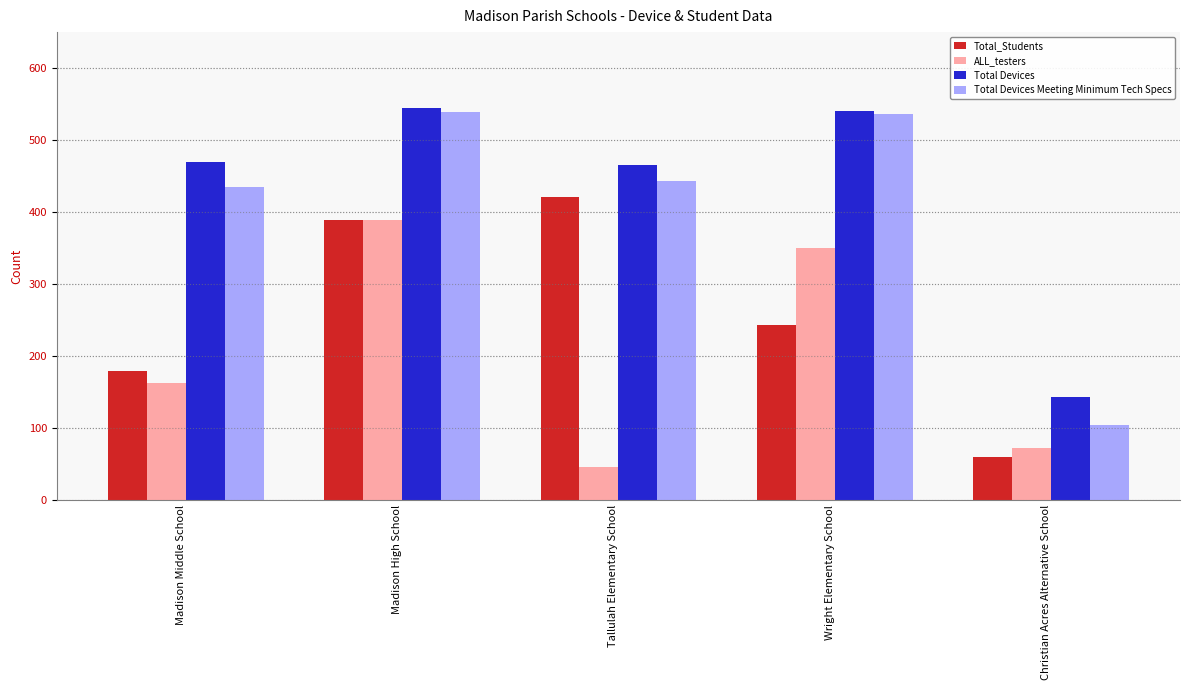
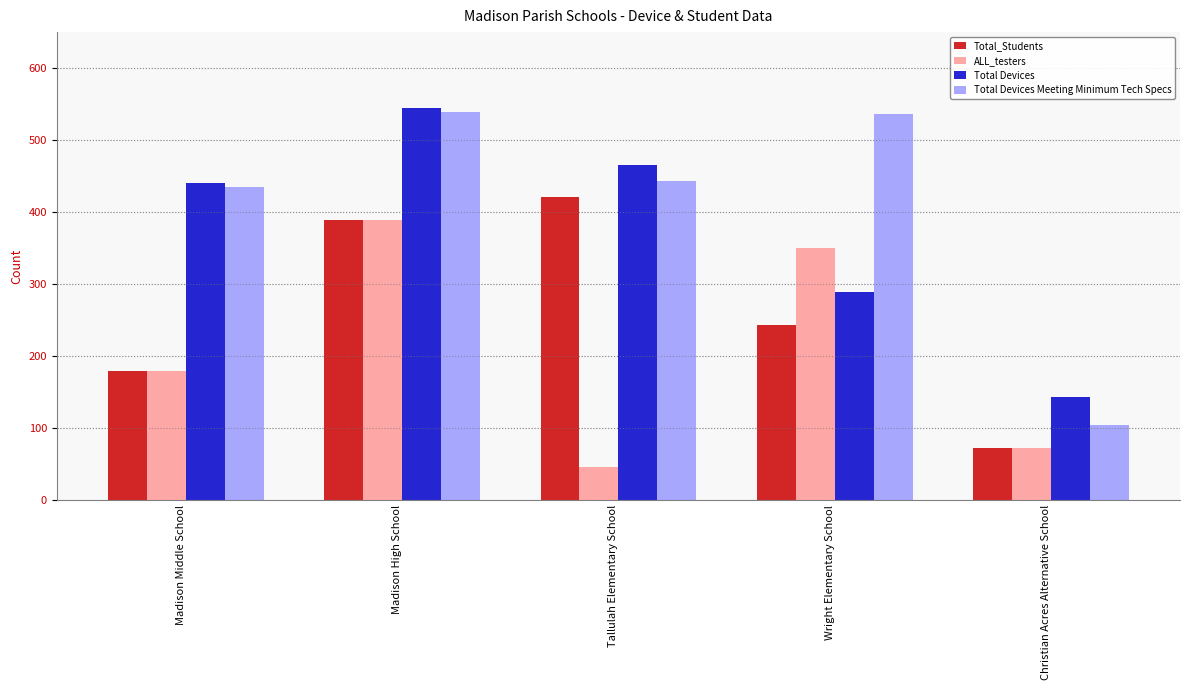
  {
    "Total_Students": {
      "Madison Middle School": 180,
      "Madison High School": 390,
      "Tallulah Elementary School": 420,
      "Wright Elementary School": 240,
-     "Christian Acres Alternative School": 60
+     "Christian Acres Alternative School": 70
    },
    "ALL_testers": {
-     "Madison Middle School": 160,
+     "Madison Middle School": 180,
      "Madison High School": 390,
      "Tallulah Elementary School": 50,
      "Wright Elementary School": 350,
      "Christian Acres Alternative School": 70
    },
    "Total Devices": {
-     "Madison Middle School": 470,
+     "Madison Middle School": 440,
      "Madison High School": 540,
      "Tallulah Elementary School": 470,
-     "Wright Elementary School": 540,
+     "Wright Elementary School": 290,
      "Christian Acres Alternative School": 140
    },
    "Total Devices Meeting Minimum Tech Specs": {
      "Madison Middle School": 440,
      "Madison High School": 540,
      "Tallulah Elementary School": 440,
      "Wright Elementary School": 540,
      "Christian Acres Alternative School": 100
    }
  }
